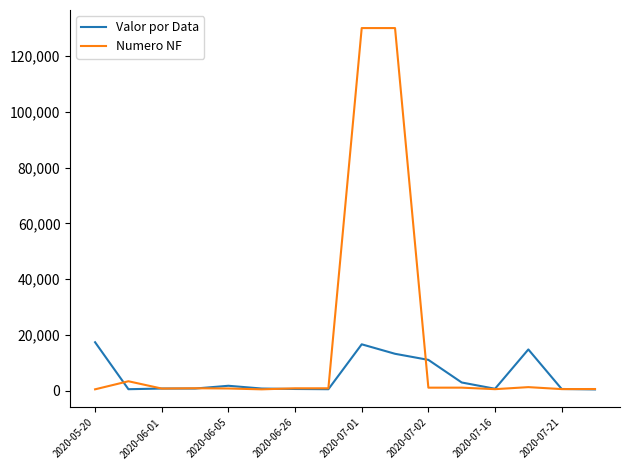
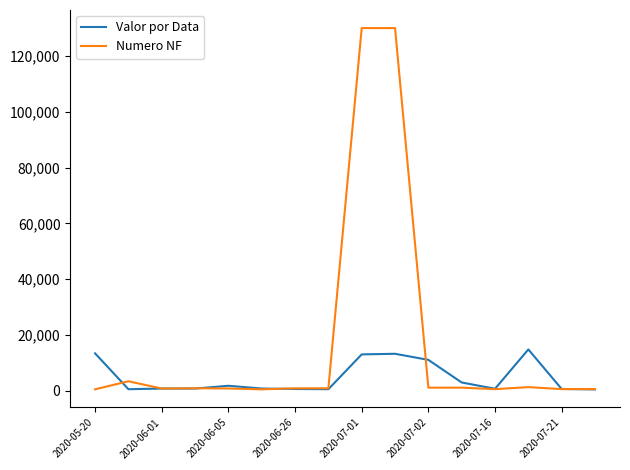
  {
    "Valor por Data": {
-     "2020-05-20": "17,000",
-     "2020-07-01": "17,000"
+     "2020-05-20": "13,000",
+     "2020-07-01": "13,000"
    },
    "Numero NF": {
      "2020-05-20": "1,000",
      "2020-07-01": "130,000"
    }
  }
